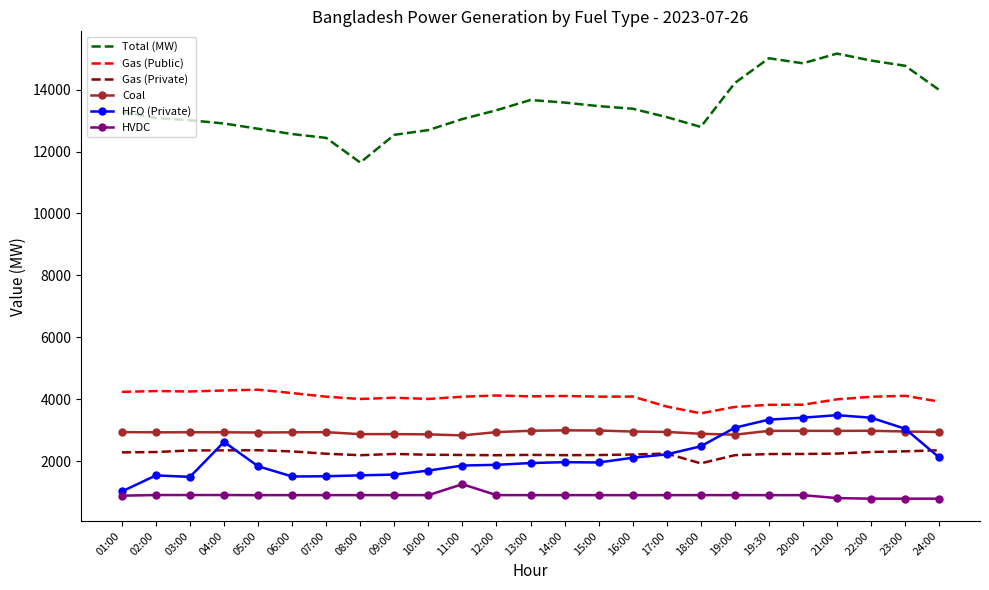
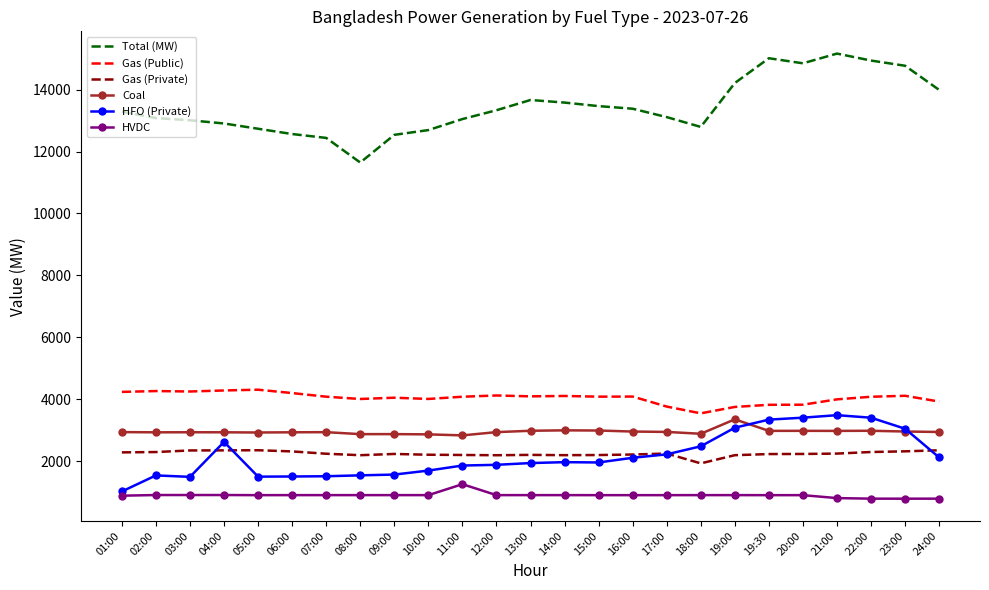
  {
    "Total (MW)": {
      "04:00": 12900,
      "05:00": 12700,
      "06:00": 12600,
      "07:00": 12400,
      "08:00": 11600,
      "09:00": 12500,
      "10:00": 12700,
      "11:00": 13000,
      "12:00": 13300,
      "13:00": 13700,
      "14:00": 13600,
      "15:00": 13500,
      "16:00": 13400,
      "17:00": 13100,
      "18:00": 12800,
      "19:00": 14200,
      "19:30": 15000,
      "20:00": 14900,
      "21:00": 15200,
      "22:00": 14900,
      "23:00": 14800,
      "24:00": 14000
    },
    "Gas (Public)": {
      "01:00": 4200,
      "02:00": 4300,
      "03:00": 4200,
      "04:00": 4300,
      "05:00": 4300,
      "06:00": 4200,
      "07:00": 4100,
      "08:00": 4000,
      "09:00": 4000,
      "10:00": 4000,
      "11:00": 4100,
      "12:00": 4100,
      "13:00": 4100,
      "14:00": 4100,
      "15:00": 4100,
      "16:00": 4100,
      "17:00": 3800,
      "18:00": 3500,
      "19:00": 3700,
      "19:30": 3800,
      "20:00": 3800,
      "21:00": 4000,
      "22:00": 4100,
      "23:00": 4100,
      "24:00": 3900
    },
    "Gas (Private)": {
      "01:00": 2300,
      "02:00": 2300,
      "03:00": 2300,
      "04:00": 2300,
      "05:00": 2400,
      "06:00": 2300,
      "07:00": 2200,
      "08:00": 2200,
      "09:00": 2200,
      "10:00": 2200,
      "11:00": 2200,
      "12:00": 2200,
      "13:00": 2200,
      "14:00": 2200,
      "15:00": 2200,
      "16:00": 2200,
      "18:00": 1900,
      "19:00": 2200,
      "19:30": 2200,
      "20:00": 2200,
      "21:00": 2200,
      "22:00": 2300,
      "23:00": 2300,
      "24:00": 2300
    },
    "Coal": {
      "01:00": 2900,
      "02:00": 2900,
      "03:00": 2900,
      "04:00": 2900,
      "05:00": 2900,
      "06:00": 2900,
      "07:00": 2900,
      "08:00": 2900,
      "09:00": 2900,
      "10:00": 2900,
      "11:00": 2800,
      "12:00": 2900,
      "13:00": 3000,
      "14:00": 3000,
      "15:00": 3000,
      "16:00": 3000,
      "17:00": 2900,
      "18:00": 2900,
-     "19:00": 2900,
+     "19:00": 3300,
      "19:30": 3000,
      "20:00": 3000,
      "21:00": 3000,
      "22:00": 3000,
      "23:00": 3000,
      "24:00": 2900
    },
    "HFO (Private)": {
      "01:00": 1000,
      "02:00": 1500,
      "03:00": 1500,
      "04:00": 2600,
-     "05:00": 1800,
+     "05:00": 1500,
      "06:00": 1500,
      "07:00": 1500,
      "08:00": 1500,
      "09:00": 1600,
      "10:00": 1700,
      "11:00": 1900,
      "12:00": 1900,
      "13:00": 1900,
      "14:00": 2000,
      "15:00": 2000,
      "16:00": 2100,
      "18:00": 2500,
      "19:00": 3100,
      "19:30": 3300,
      "20:00": 3400,
      "21:00": 3500,
      "22:00": 3400,
      "23:00": 3000,
      "24:00": 2100
    },
    "HVDC": {
      "01:00": 900,
      "02:00": 900,
      "03:00": 900,
      "04:00": 900,
      "05:00": 900,
      "06:00": 900,
      "07:00": 900,
      "08:00": 900,
      "09:00": 900,
      "10:00": 900,
      "11:00": 1300,
      "12:00": 900,
      "13:00": 900,
      "14:00": 900,
      "15:00": 900,
      "16:00": 900,
      "17:00": 900,
      "18:00": 900,
      "19:00": 900,
      "19:30": 900,
      "20:00": 900,
      "21:00": 800,
      "22:00": 800,
      "23:00": 800,
      "24:00": 800
    }
  }
